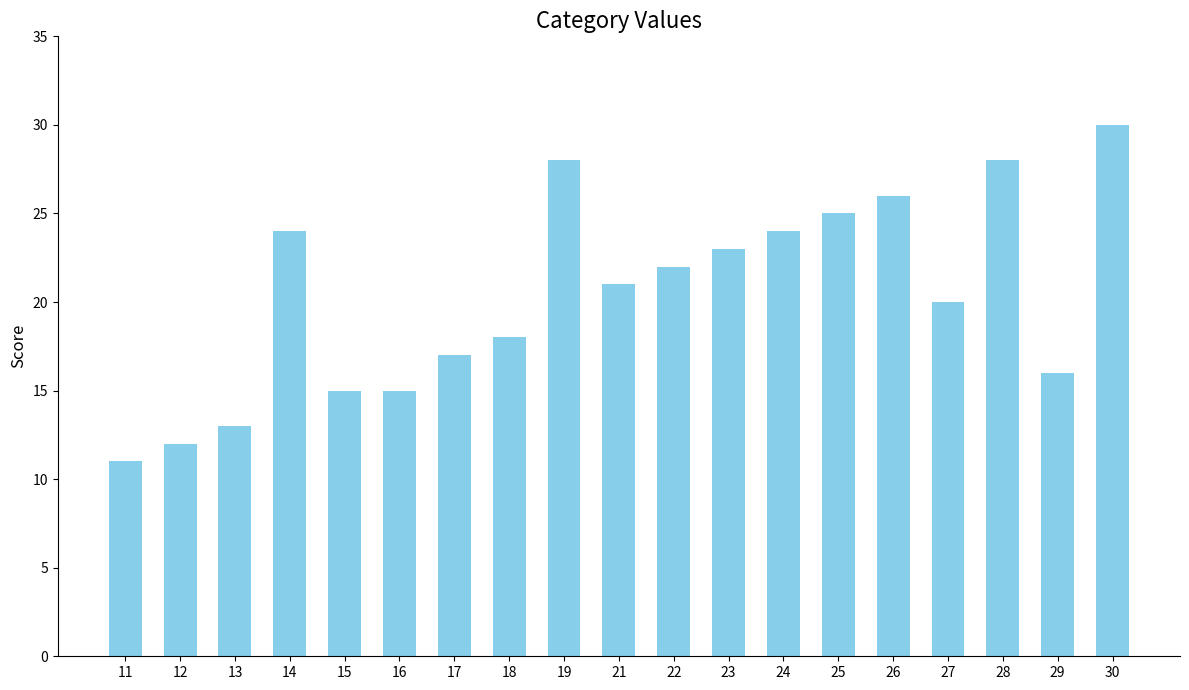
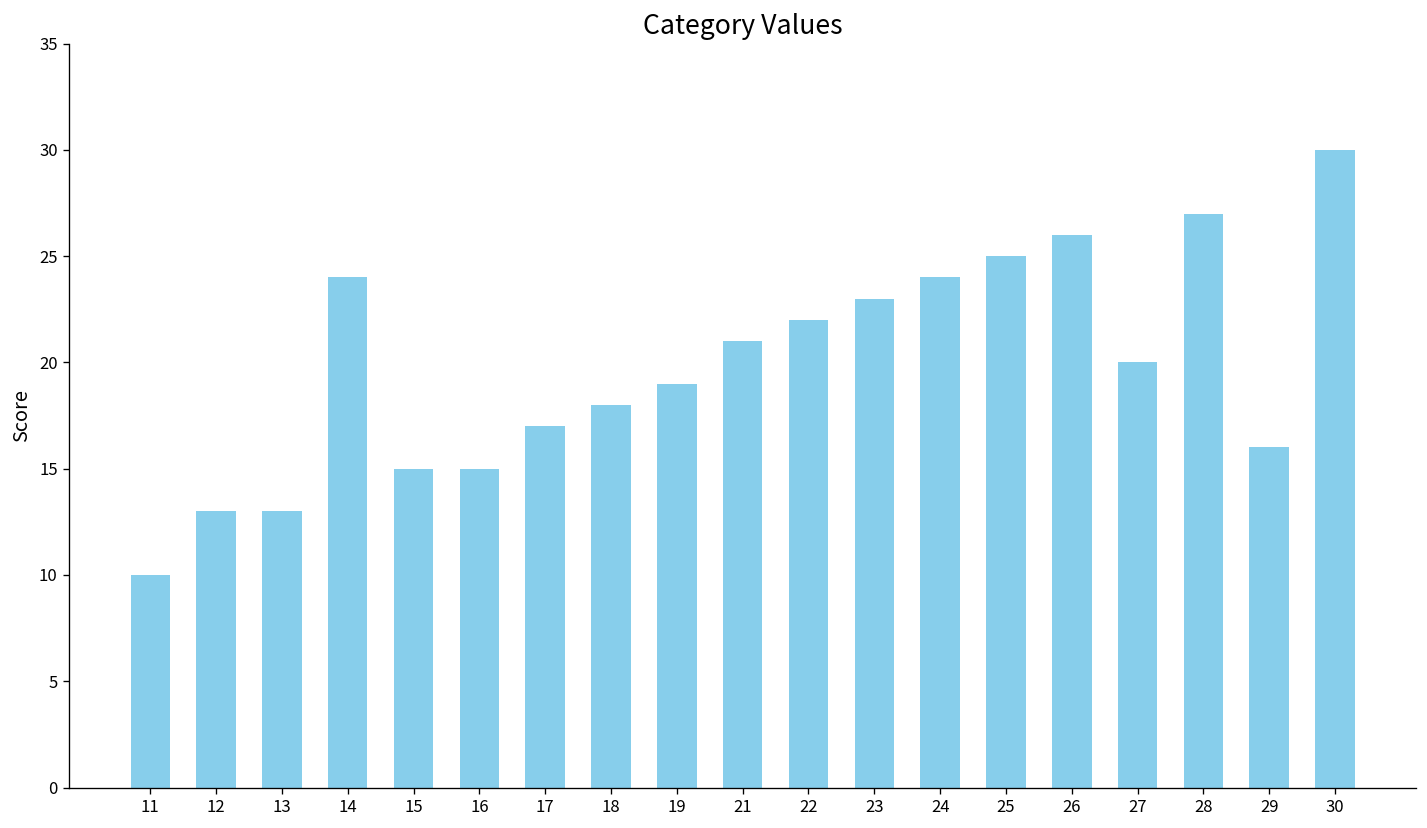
  {
-   "11": 11,
-   "12": 12,
+   "11": 10,
+   "12": 13,
    "13": 13,
    "14": 24,
    "15": 15,
    "16": 15,
    "17": 17,
    "18": 18,
-   "19": 28,
+   "19": 19,
    "21": 21,
    "22": 22,
    "23": 23,
    "24": 24,
    "25": 25,
    "26": 26,
    "27": 20,
-   "28": 28,
+   "28": 27,
    "29": 16,
    "30": 30
  }
